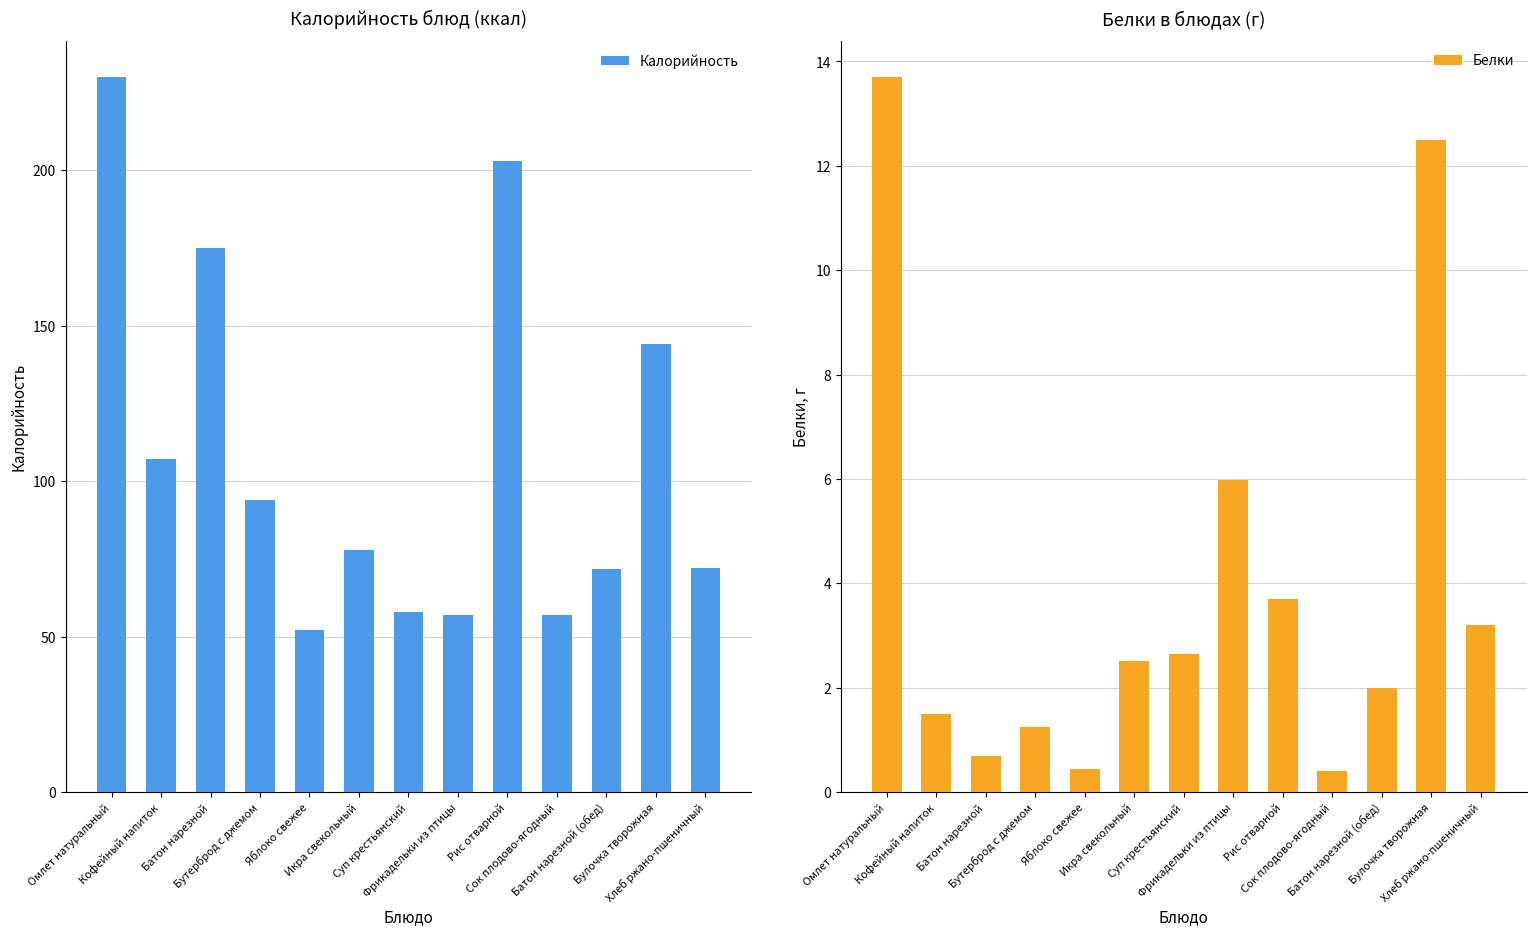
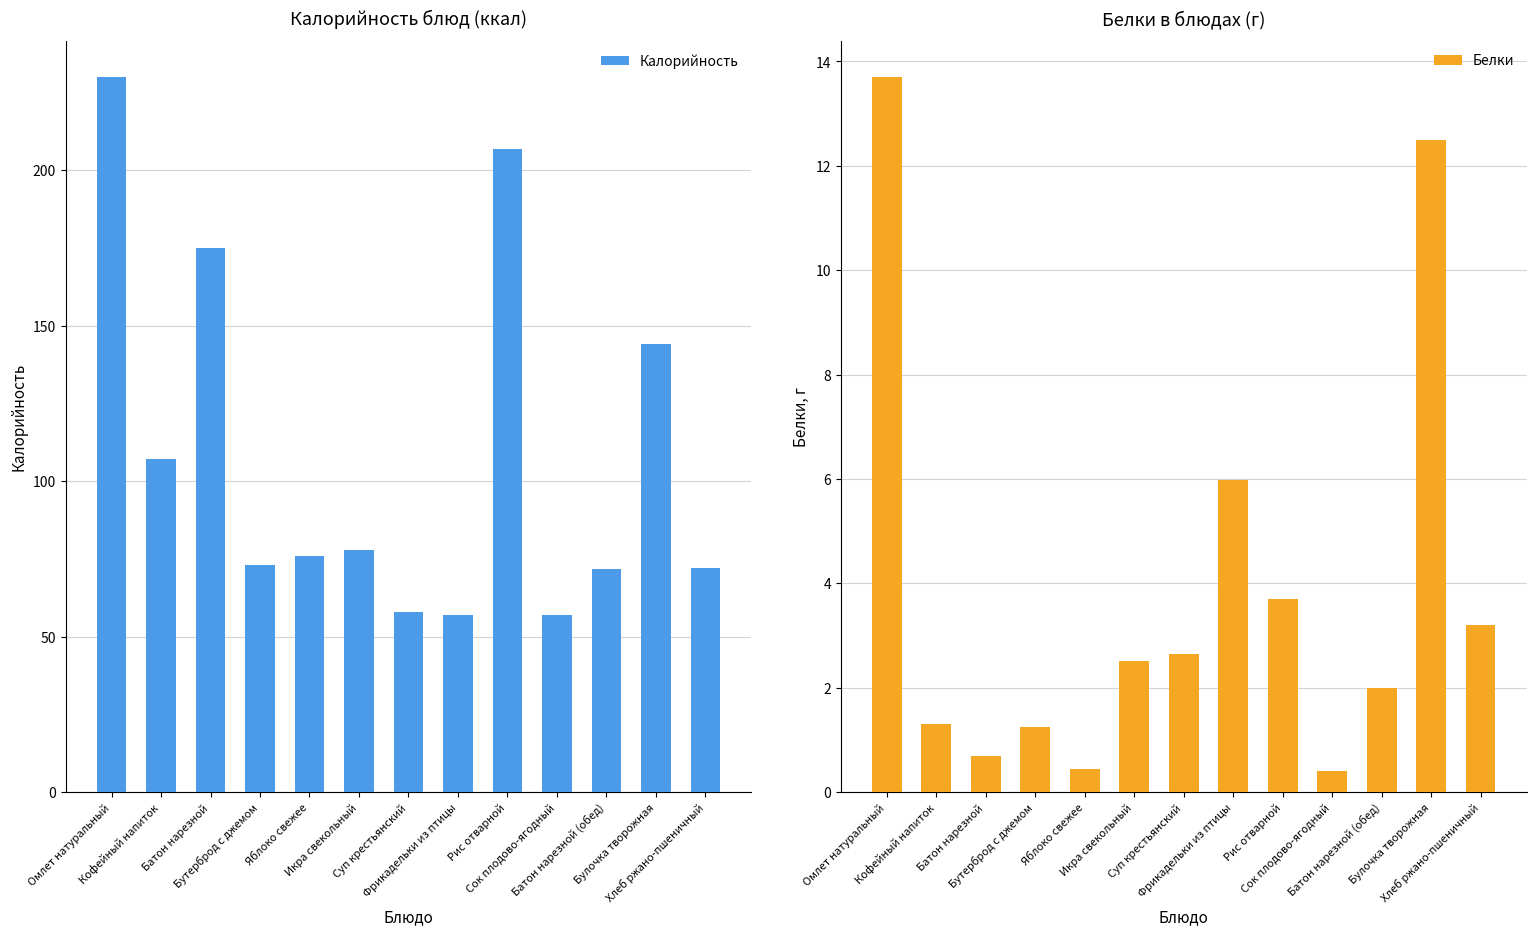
  {
    "Калорийность блюд (ккал)": {
      "Омлет натуральный": 230,
      "Кофейный напиток": 107,
      "Батон нарезной": 175,
-     "Бутерброд с джемом": 94,
-     "Яблоко свежее": 52,
+     "Бутерброд с джемом": 73,
+     "Яблоко свежее": 76,
      "Икра свекольный": 78,
      "Суп крестьянский": 58,
      "Фрикадельки из птицы": 57,
-     "Рис отварной": 203,
+     "Рис отварной": 207,
      "Сок плодово-ягодный": 57,
      "Батон нарезной (обед)": 72,
      "Булочка творожная": 144,
      "Хлеб ржано-пшеничный": 72
    },
    "Белки в блюдах (г)": {
      "Омлет натуральный": 13.7,
-     "Кофейный напиток": 1.5,
+     "Кофейный напиток": 1.3,
      "Батон нарезной": 0.7,
      "Бутерброд с джемом": 1.3,
      "Яблоко свежее": 0.4,
      "Икра свекольный": 2.5,
      "Суп крестьянский": 2.6,
      "Фрикадельки из птицы": 6.0,
      "Рис отварной": 3.7,
      "Сок плодово-ягодный": 0.4,
      "Батон нарезной (обед)": 2.0,
      "Булочка творожная": 12.5,
      "Хлеб ржано-пшеничный": 3.2
    }
  }
